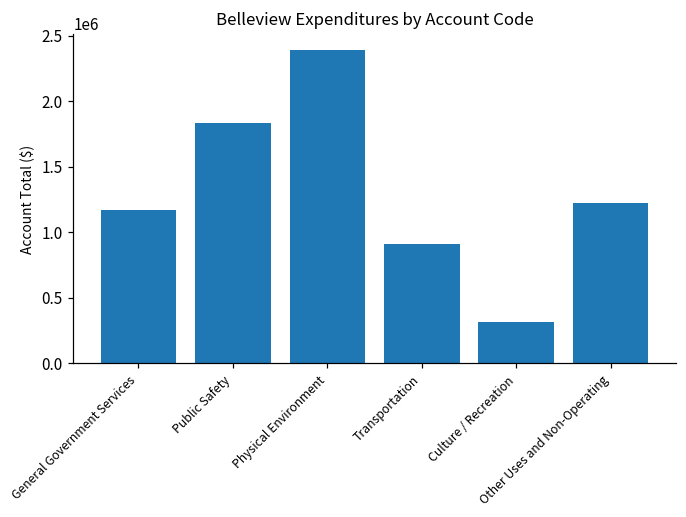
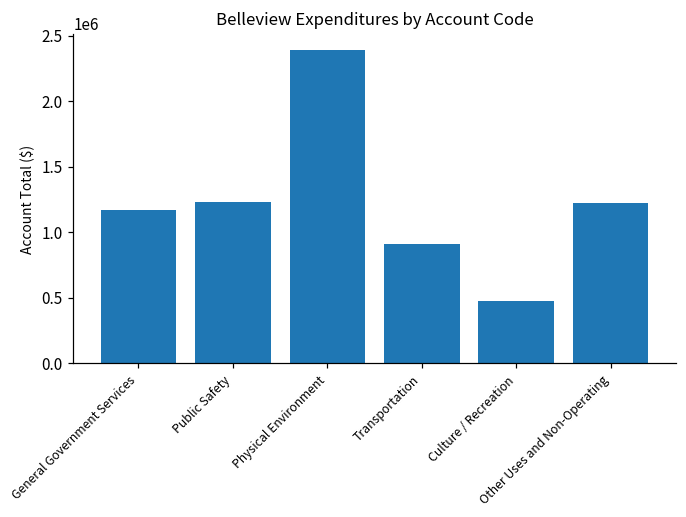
  {
    "General Government Services": 1170000,
-   "Public Safety": 1840000,
+   "Public Safety": 1240000,
    "Physical Environment": 2390000,
    "Transportation": 910000,
-   "Culture / Recreation": 320000,
+   "Culture / Recreation": 470000,
    "Other Uses and Non-Operating": 1230000
  }
